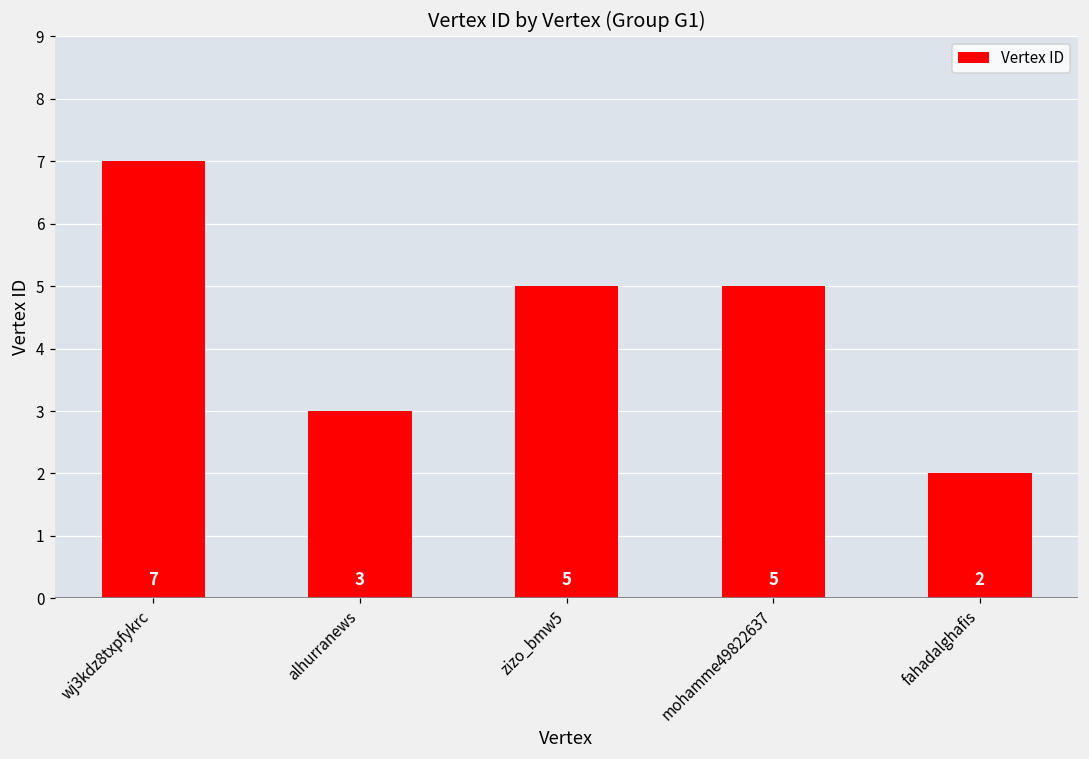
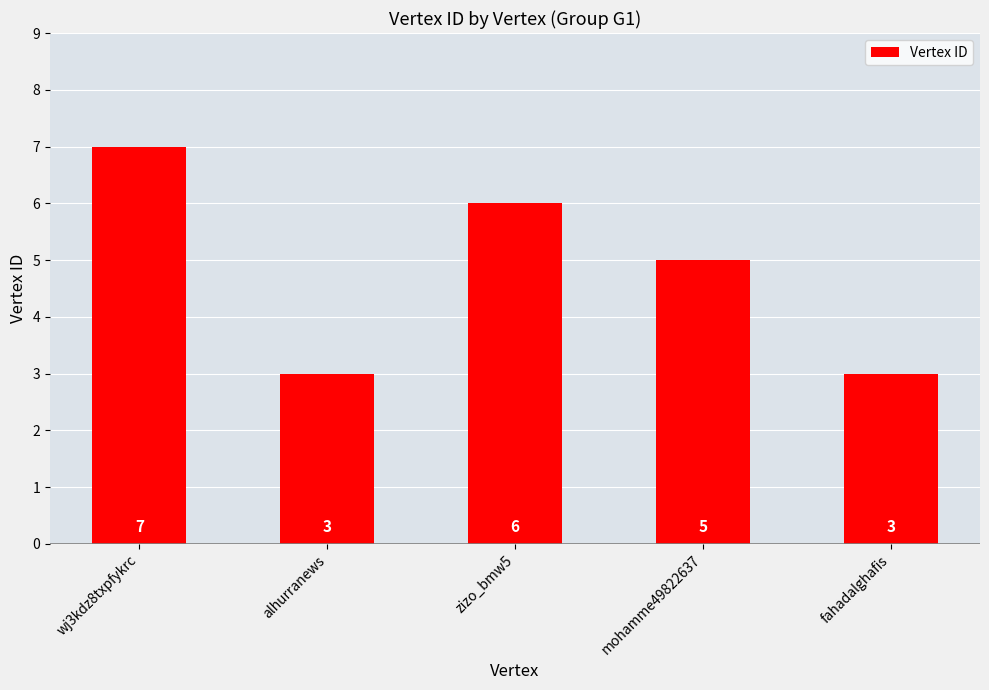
  {
    "wj3kdz8txpfykrc": 7,
    "alhurranews": 3,
-   "zizo_bmw5": 5,
+   "zizo_bmw5": 6,
    "mohamme49822637": 5,
-   "fahadalghafis": 2
+   "fahadalghafis": 3
  }
